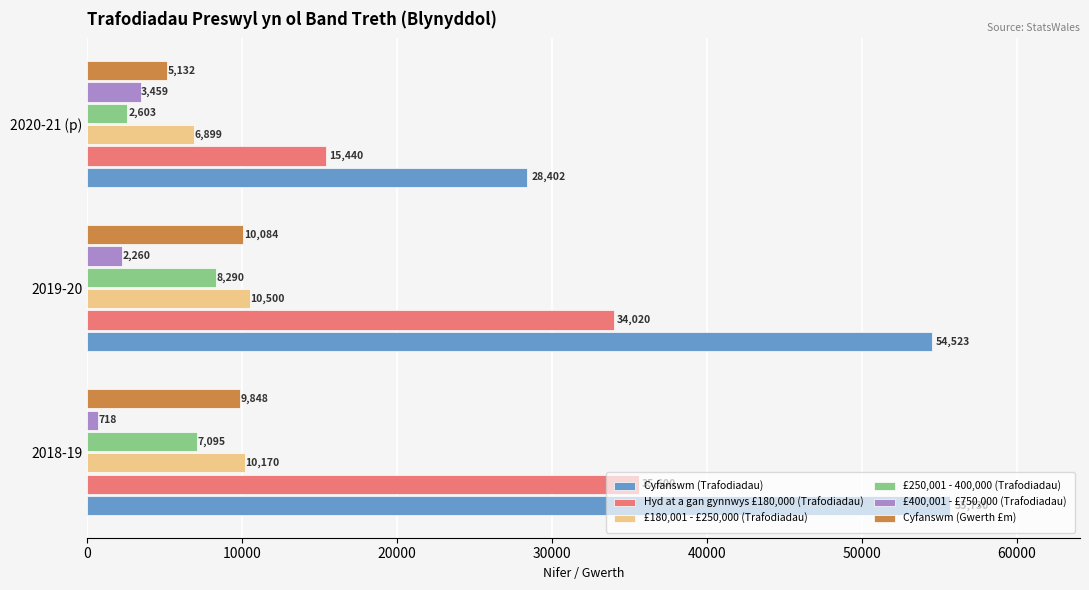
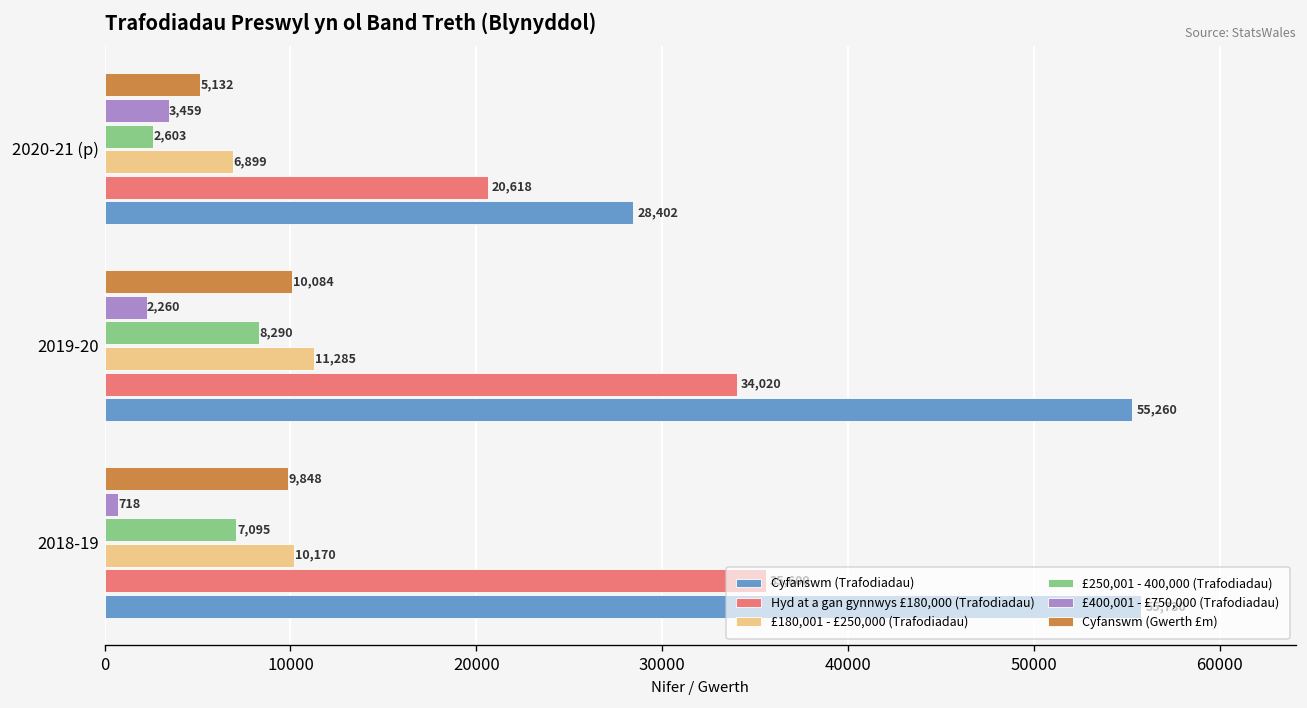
  {
    "Cyfanswm (Trafodiadau)": {
      "2020-21 (p)": "28,402",
-     "2019-20": "54,523"
+     "2019-20": "55,260"
    },
    "Hyd at a gan gynnwys £180,000 (Trafodiadau)": {
-     "2020-21 (p)": "15,440",
+     "2020-21 (p)": "20,618",
      "2019-20": "34,020"
    },
    "£180,001 - £250,000 (Trafodiadau)": {
      "2020-21 (p)": "6,899",
-     "2019-20": "10,500",
+     "2019-20": "11,285",
      "2018-19": "10,170"
    },
    "£250,001 - 400,000 (Trafodiadau)": {
      "2020-21 (p)": "2,603",
      "2019-20": "8,290",
      "2018-19": "7,095"
    },
    "£400,001 - £750,000 (Trafodiadau)": {
      "2020-21 (p)": "3,459",
      "2019-20": "2,260",
      "2018-19": "718"
    },
    "Cyfanswm (Gwerth £m)": {
      "2020-21 (p)": "5,132",
      "2019-20": "10,084",
      "2018-19": "9,848"
    }
  }
